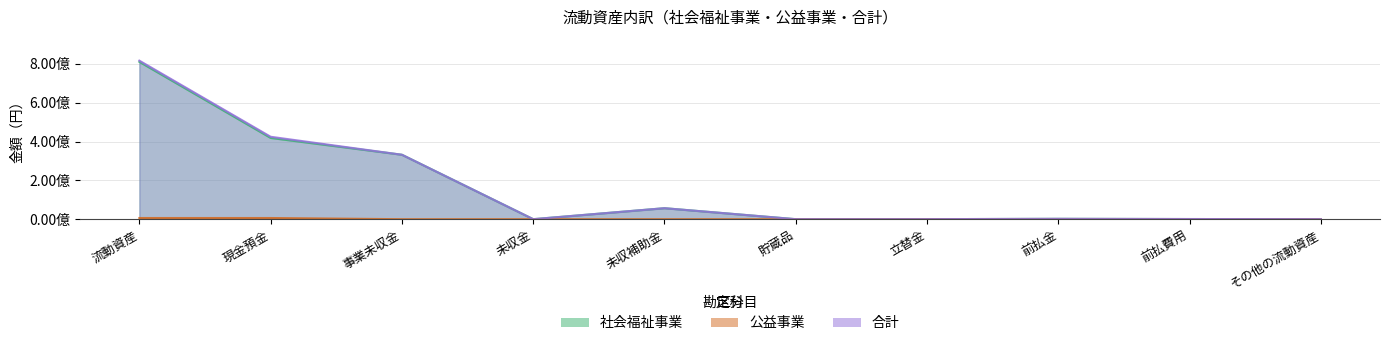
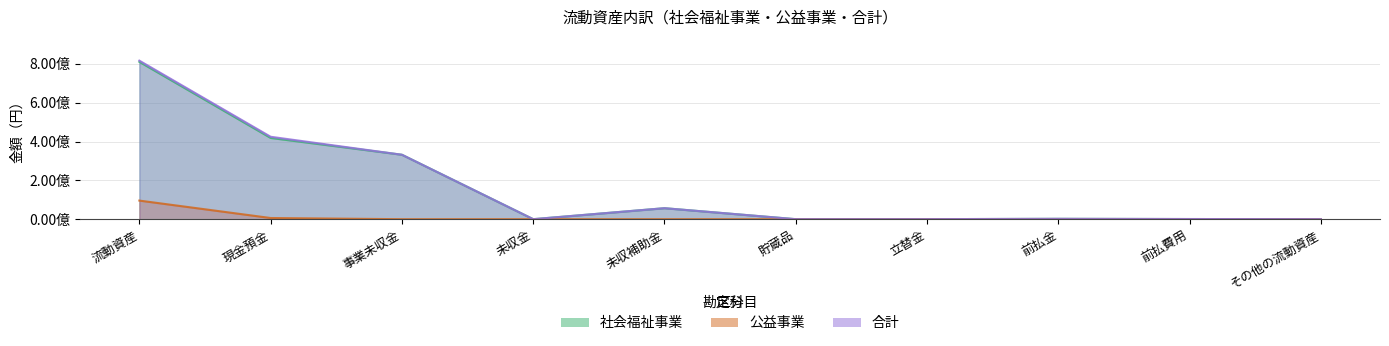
  {
    "公益事業": {
-     "流動資産": "0.1億",
+     "流動資産": "1.0億",
      "現金預金": "0.1億",
      "事業未収金": "0.0億",
      "未収補助金": "0.0億"
    }
  }
